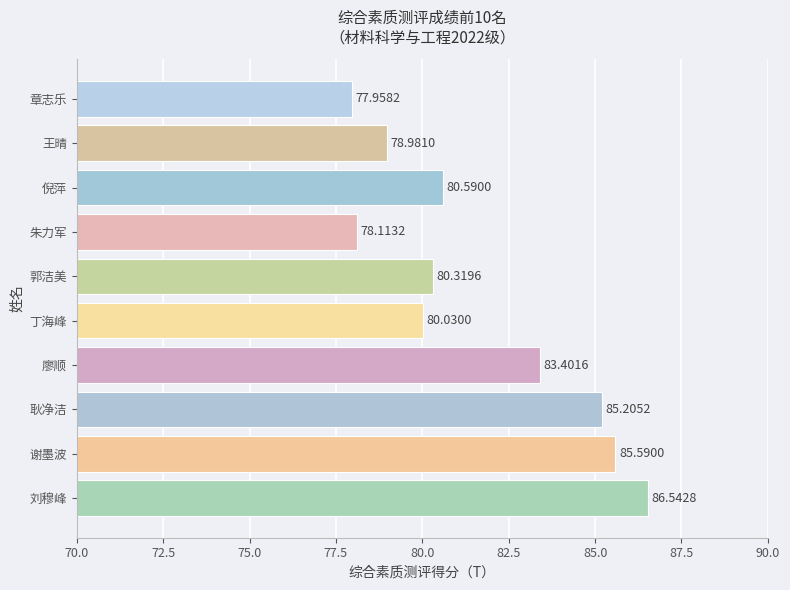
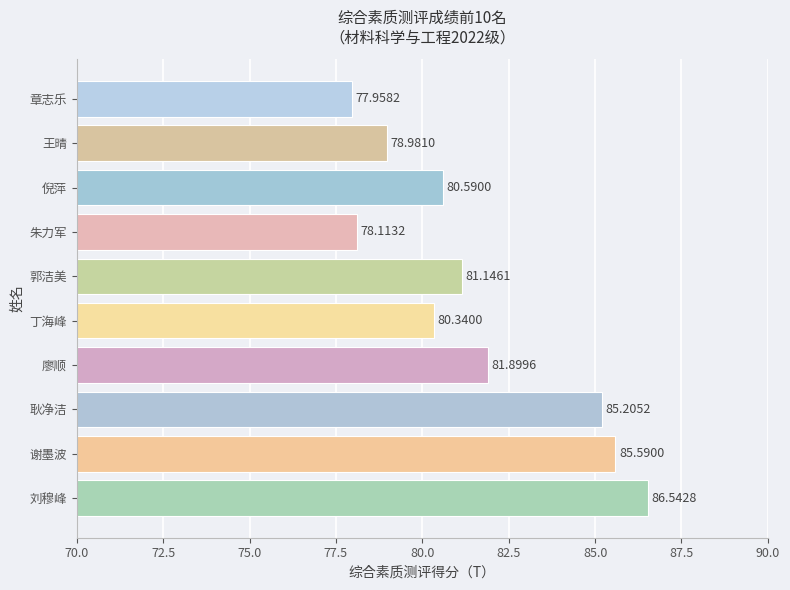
  {
    "章志乐": 77.9582,
    "王晴": 78.9810,
    "倪萍": 80.5900,
    "朱力军": 78.1132,
-   "郭洁美": 80.3196,
-   "丁海峰": 80.0300,
-   "廖顺": 83.4016,
+   "郭洁美": 81.1461,
+   "丁海峰": 80.3400,
+   "廖顺": 81.8996,
    "耿净洁": 85.2052,
    "谢墨波": 85.5900,
    "刘穆峰": 86.5428
  }
